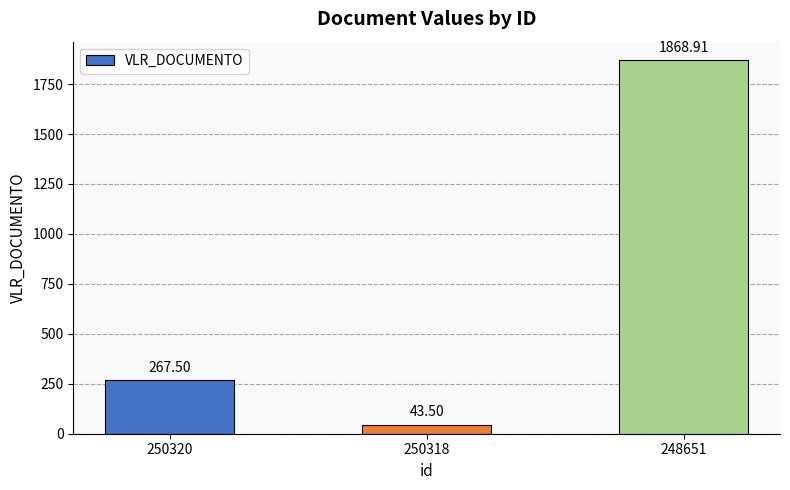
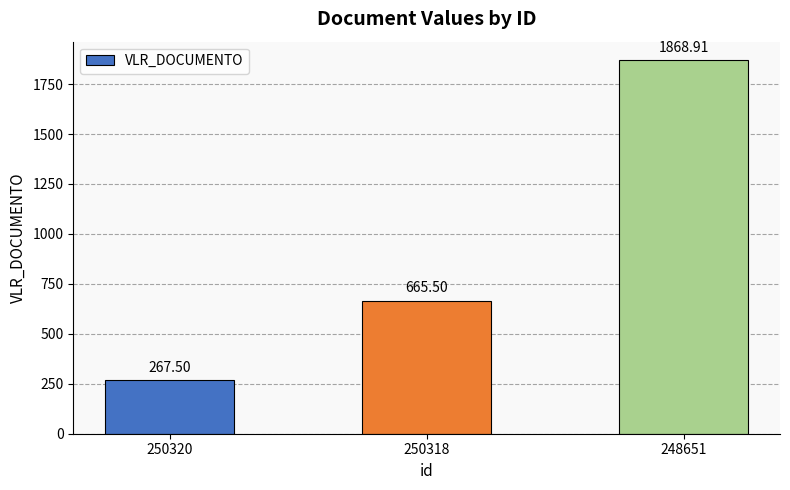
  {
    "250320": 267.50,
-   "250318": 43.50,
+   "250318": 665.50,
    "248651": 1868.91
  }
